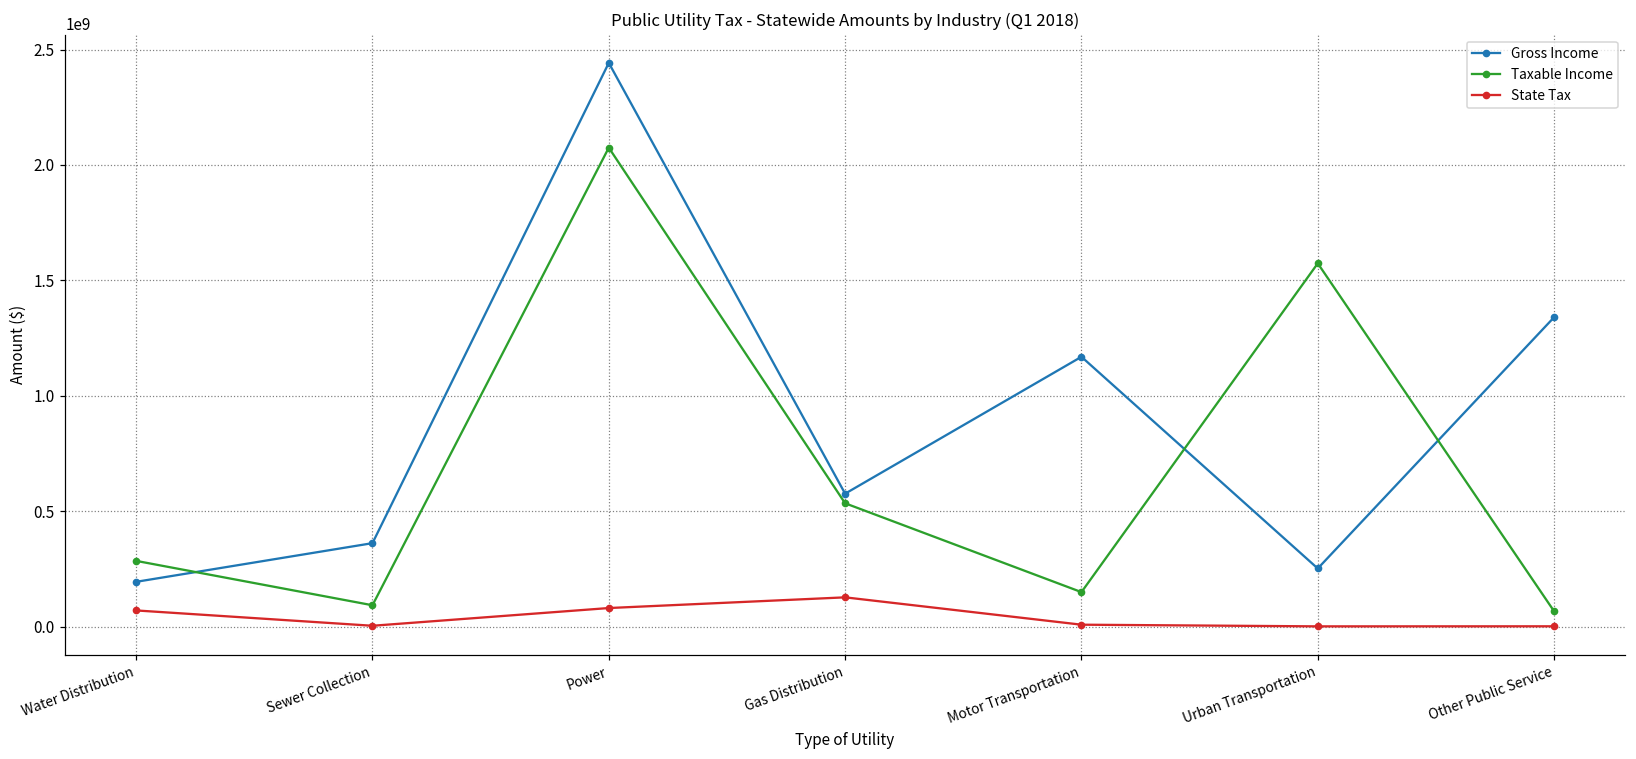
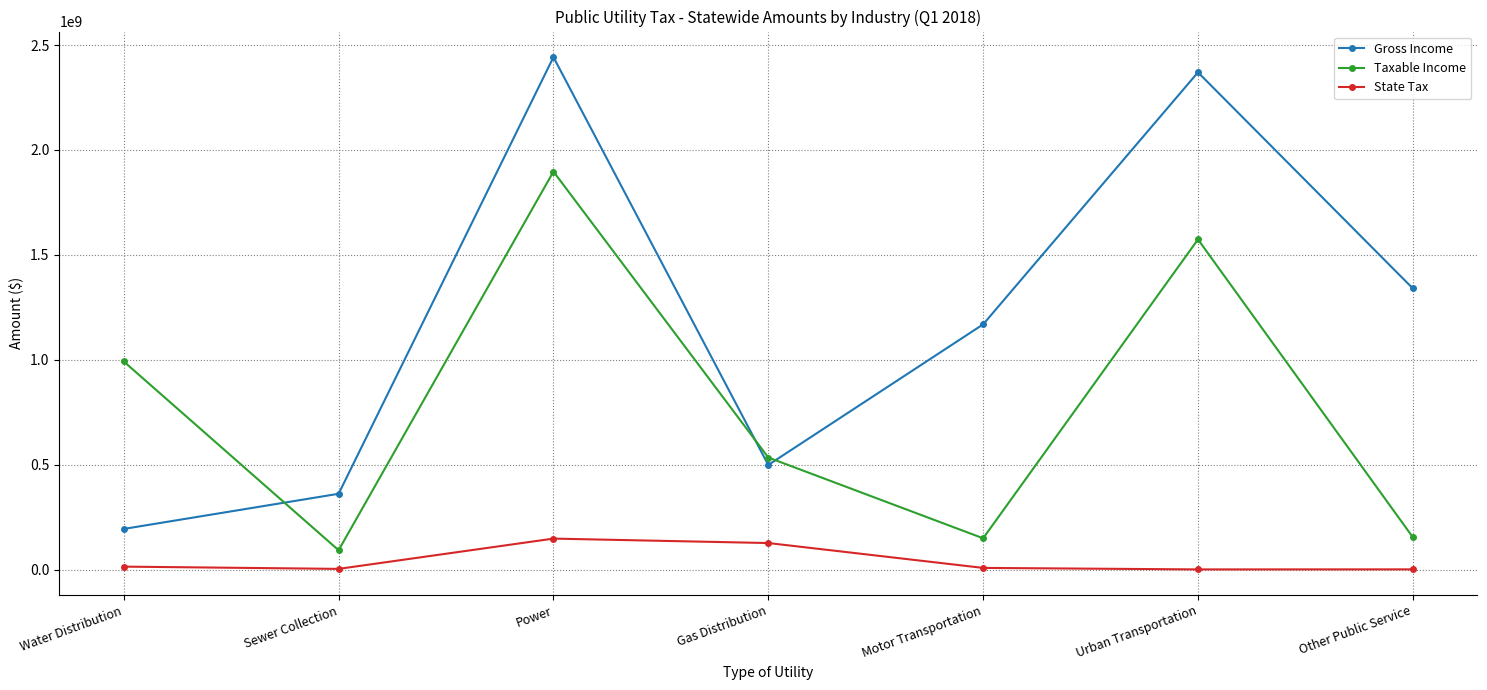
  {
    "Gross Income": {
      "Water Distribution": 190000000,
      "Sewer Collection": 360000000,
      "Power": 2440000000,
-     "Gas Distribution": 580000000,
+     "Gas Distribution": 500000000,
      "Motor Transportation": 1170000000,
-     "Urban Transportation": 250000000,
+     "Urban Transportation": 2370000000,
      "Other Public Service": 1340000000
    },
    "Taxable Income": {
-     "Water Distribution": 280000000,
+     "Water Distribution": 990000000,
      "Sewer Collection": 90000000,
-     "Power": 2070000000,
+     "Power": 1900000000,
      "Gas Distribution": 530000000,
      "Motor Transportation": 150000000,
      "Urban Transportation": 1570000000,
-     "Other Public Service": 70000000
+     "Other Public Service": 150000000
    },
    "State Tax": {
-     "Water Distribution": 70000000,
+     "Water Distribution": 10000000,
      "Sewer Collection": 0,
-     "Power": 80000000,
+     "Power": 150000000,
      "Gas Distribution": 130000000,
      "Motor Transportation": 10000000,
      "Urban Transportation": 0,
      "Other Public Service": 0
    }
  }
